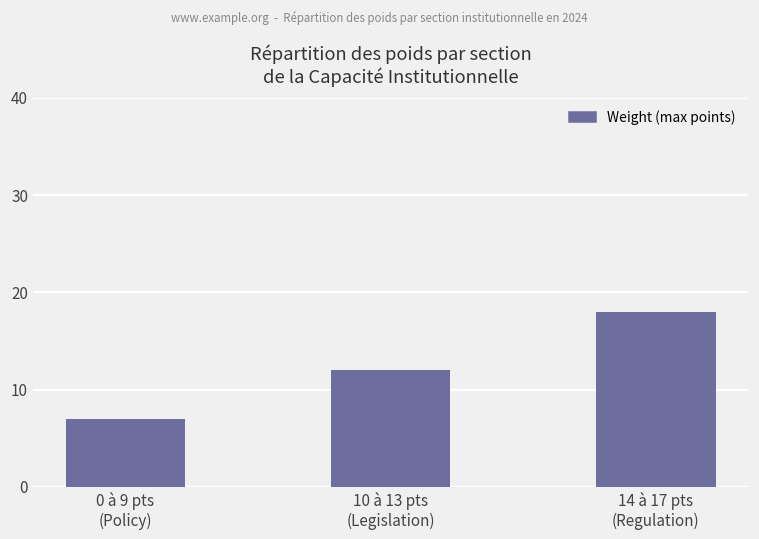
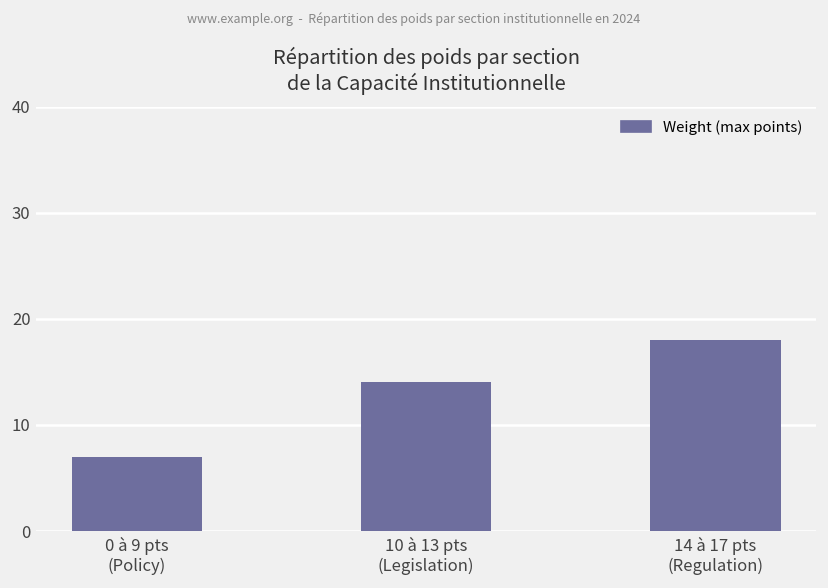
  {
    "0 à 9 pts (Policy)": 7,
-   "10 à 13 pts (Legislation)": 12,
+   "10 à 13 pts (Legislation)": 14,
    "14 à 17 pts (Regulation)": 18
  }
